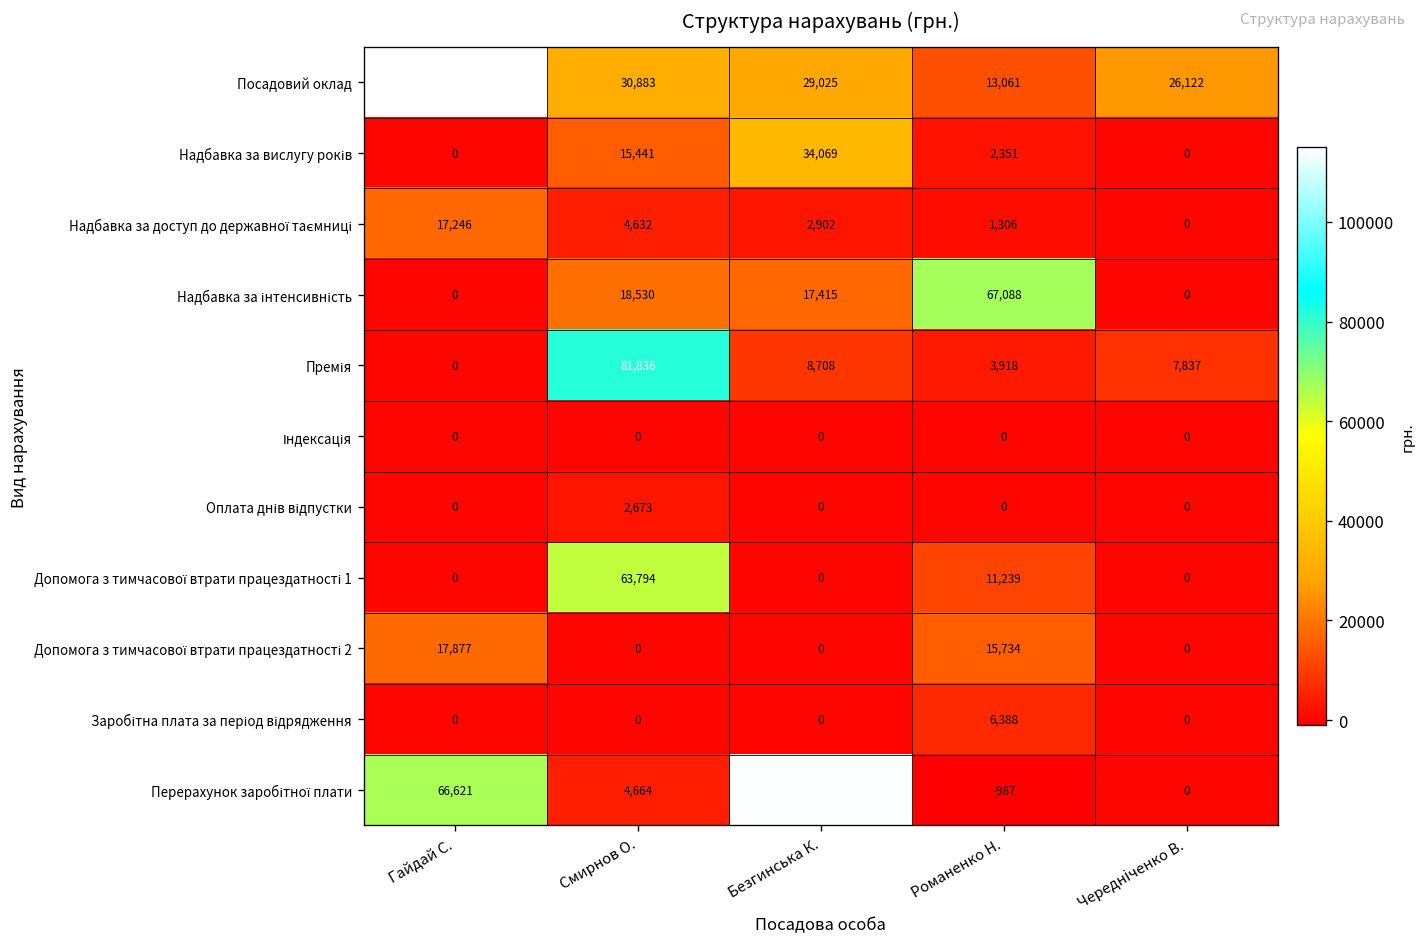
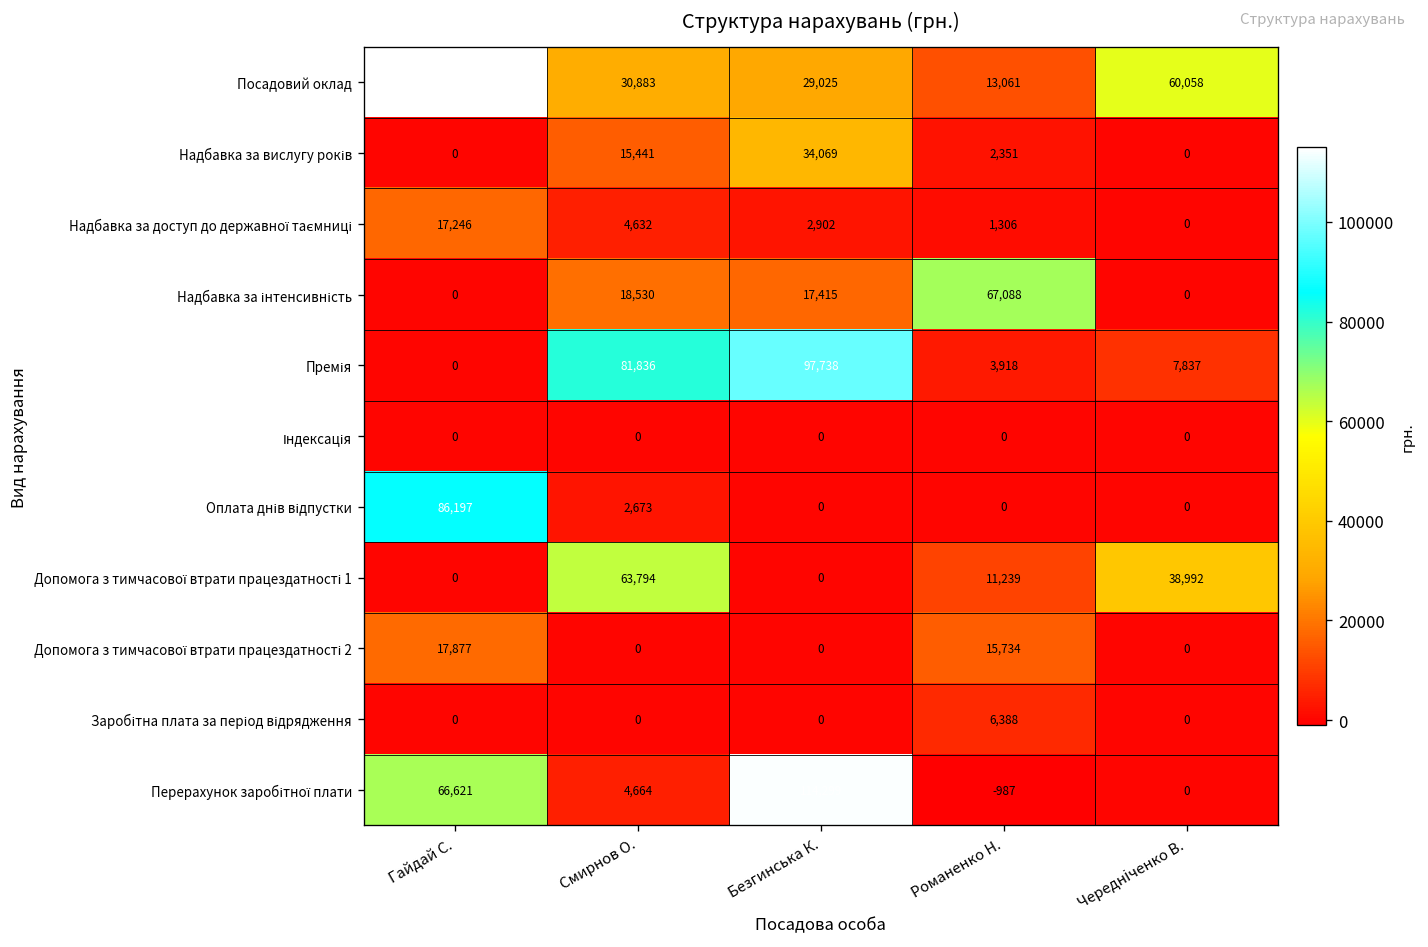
  {
    "Посадовий оклад": {
      "Смирнов О.": "30,883",
      "Безгинська К.": "29,025",
      "Романенко Н.": "13,061",
-     "Чередніченко В.": "26,122"
+     "Чередніченко В.": "60,058"
    },
    "Надбавка за вислугу років": {
      "Гайдай С.": "0",
      "Смирнов О.": "15,441",
      "Безгинська К.": "34,069",
      "Романенко Н.": "2,351",
      "Чередніченко В.": "0"
    },
    "Надбавка за доступ до державної таємниці": {
      "Гайдай С.": "17,246",
      "Смирнов О.": "4,632",
      "Безгинська К.": "2,902",
      "Романенко Н.": "1,306",
      "Чередніченко В.": "0"
    },
    "Надбавка за інтенсивність": {
      "Гайдай С.": "0",
      "Смирнов О.": "18,530",
      "Безгинська К.": "17,415",
      "Романенко Н.": "67,088",
      "Чередніченко В.": "0"
    },
    "Премія": {
      "Гайдай С.": "0",
      "Смирнов О.": "81,836",
-     "Безгинська К.": "8,708",
+     "Безгинська К.": "97,738",
      "Романенко Н.": "3,918",
      "Чередніченко В.": "7,837"
    },
    "Індексація": {
      "Гайдай С.": "0",
      "Смирнов О.": "0",
      "Безгинська К.": "0",
      "Романенко Н.": "0",
      "Чередніченко В.": "0"
    },
    "Оплата днів відпустки": {
-     "Гайдай С.": "0",
+     "Гайдай С.": "86,197",
      "Смирнов О.": "2,673",
      "Безгинська К.": "0",
      "Романенко Н.": "0",
      "Чередніченко В.": "0"
    },
    "Допомога з тимчасової втрати працездатності 1": {
      "Гайдай С.": "0",
      "Смирнов О.": "63,794",
      "Безгинська К.": "0",
      "Романенко Н.": "11,239",
-     "Чередніченко В.": "0"
+     "Чередніченко В.": "38,992"
    },
    "Допомога з тимчасової втрати працездатності 2": {
      "Гайдай С.": "17,877",
      "Смирнов О.": "0",
      "Безгинська К.": "0",
      "Романенко Н.": "15,734",
      "Чередніченко В.": "0"
    },
    "Заробітна плата за період відрядження": {
      "Гайдай С.": "0",
      "Смирнов О.": "0",
      "Безгинська К.": "0",
      "Романенко Н.": "6,388",
      "Чередніченко В.": "0"
    },
    "Перерахунок заробітної плати": {
      "Гайдай С.": "66,621",
      "Смирнов О.": "4,664",
      "Романенко Н.": "-987",
      "Чередніченко В.": "0"
    }
  }
